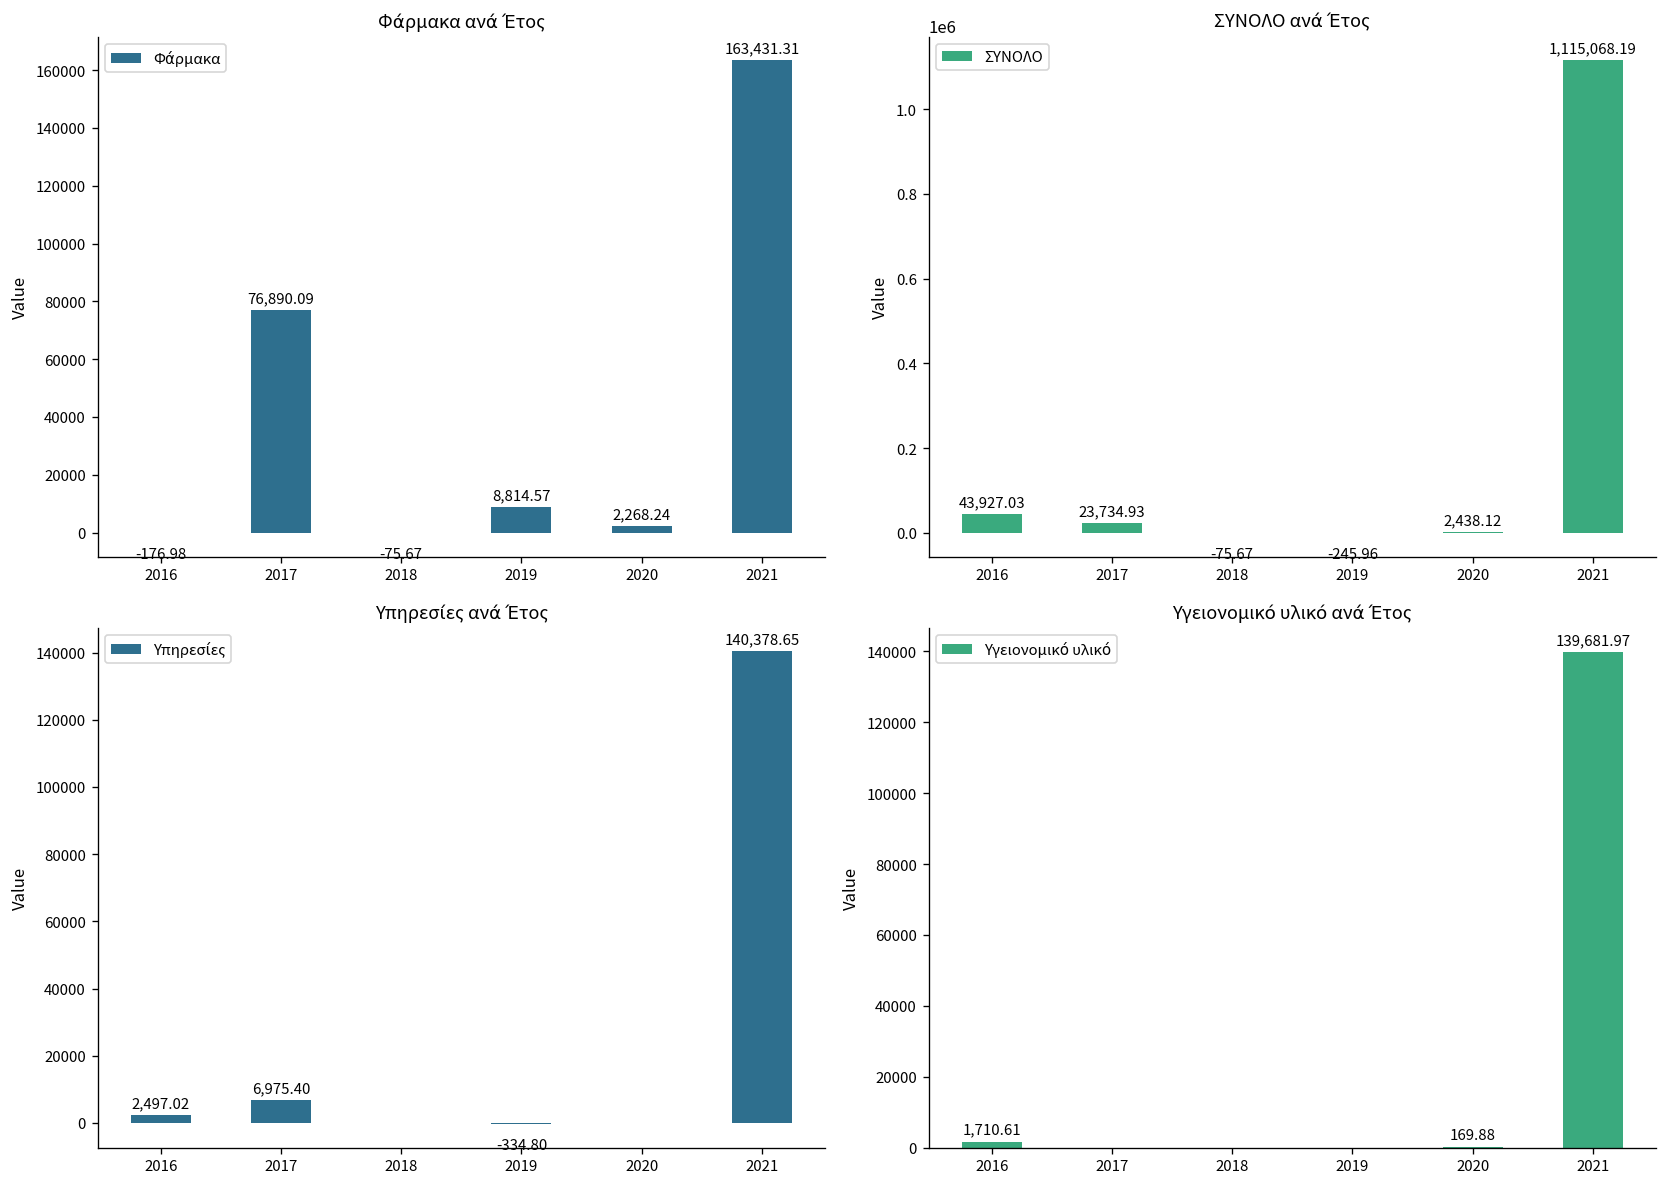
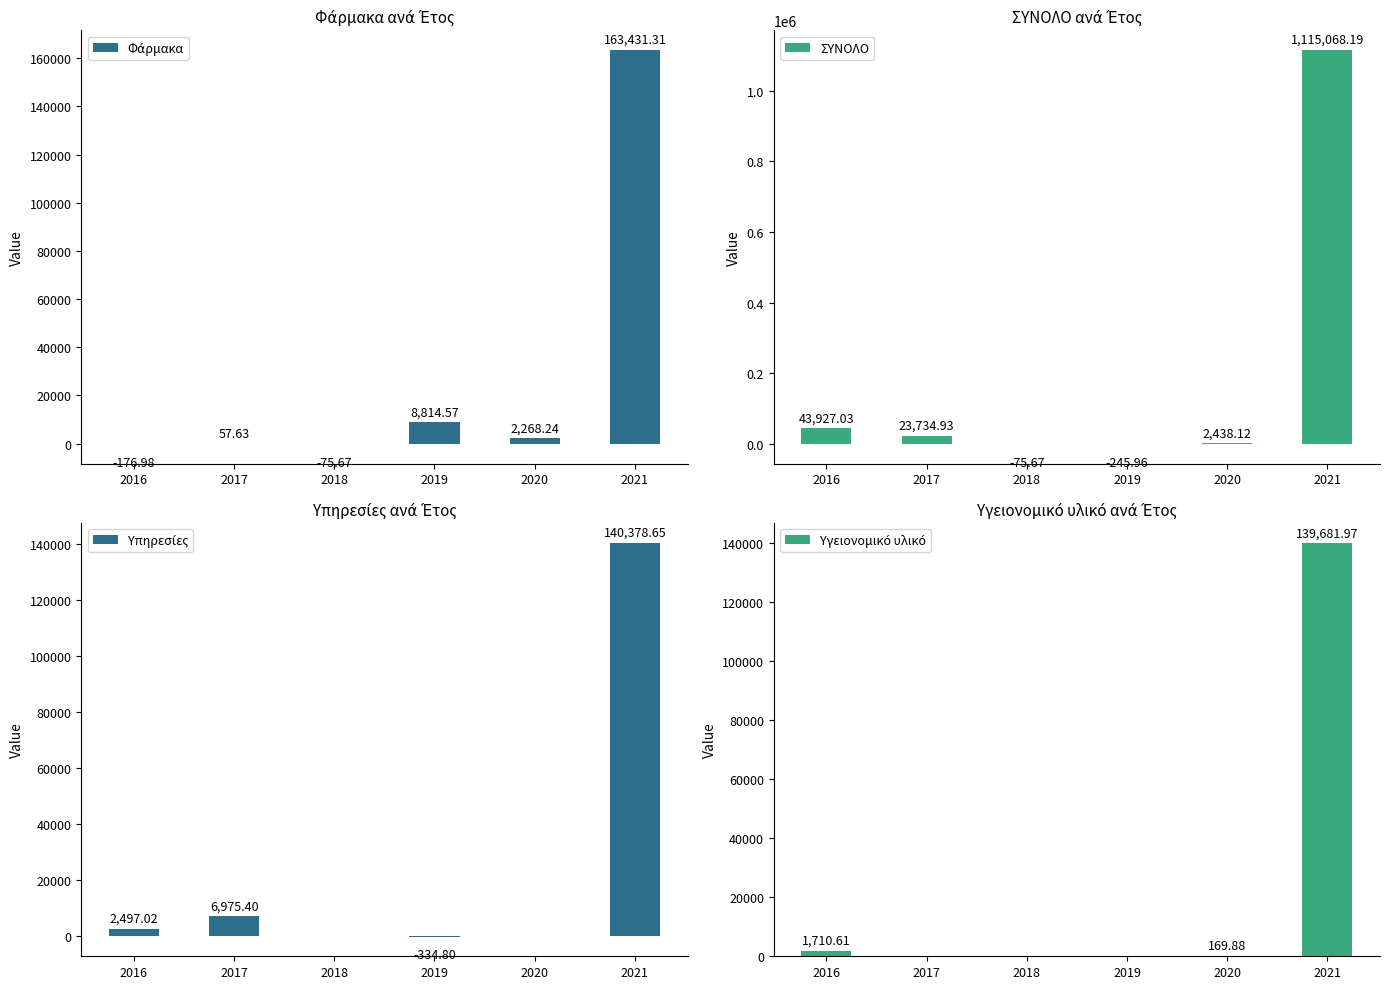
  {
    "Φάρμακα ανά Έτος": {
      "2016": "-176.98",
-     "2017": "76,890.09",
+     "2017": "57.63",
      "2018": "-75.67",
      "2019": "8,814.57",
      "2020": "2,268.24",
      "2021": "163,431.31"
    },
    "ΣΥΝΟΛΟ ανά Έτος": {
      "2016": "43,927.03",
      "2017": "23,734.93",
      "2018": "-75.67",
      "2019": "-245.96",
      "2020": "2,438.12",
      "2021": "1,115,068.19"
    },
    "Υπηρεσίες ανά Έτος": {
      "2016": "2,497.02",
      "2017": "6,975.40",
      "2019": "-334.80",
      "2021": "140,378.65"
    },
    "Υγειονομικό υλικό ανά Έτος": {
      "2016": "1,710.61",
      "2020": "169.88",
      "2021": "139,681.97"
    }
  }
